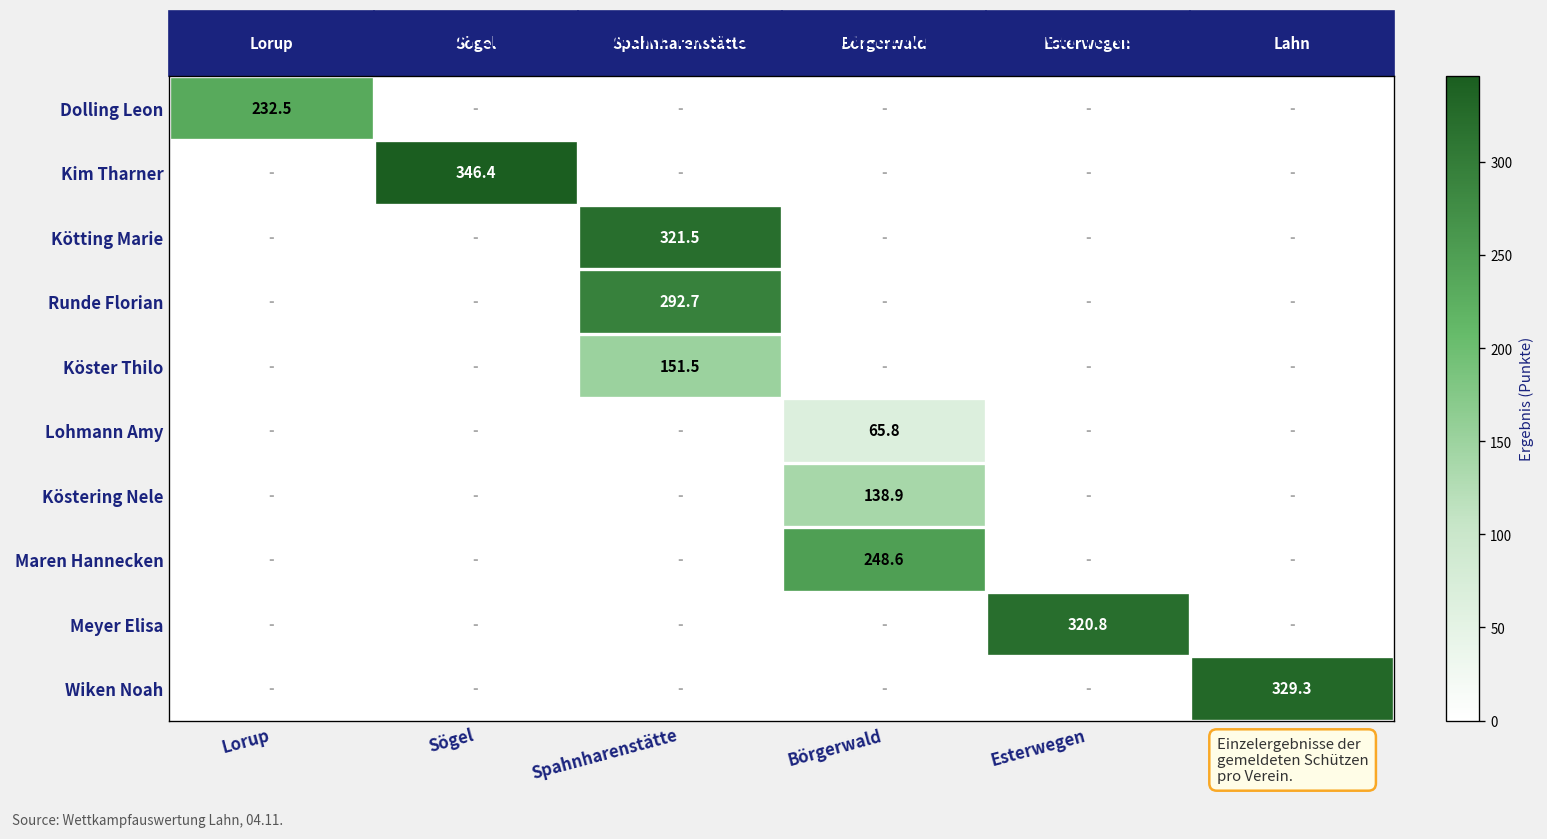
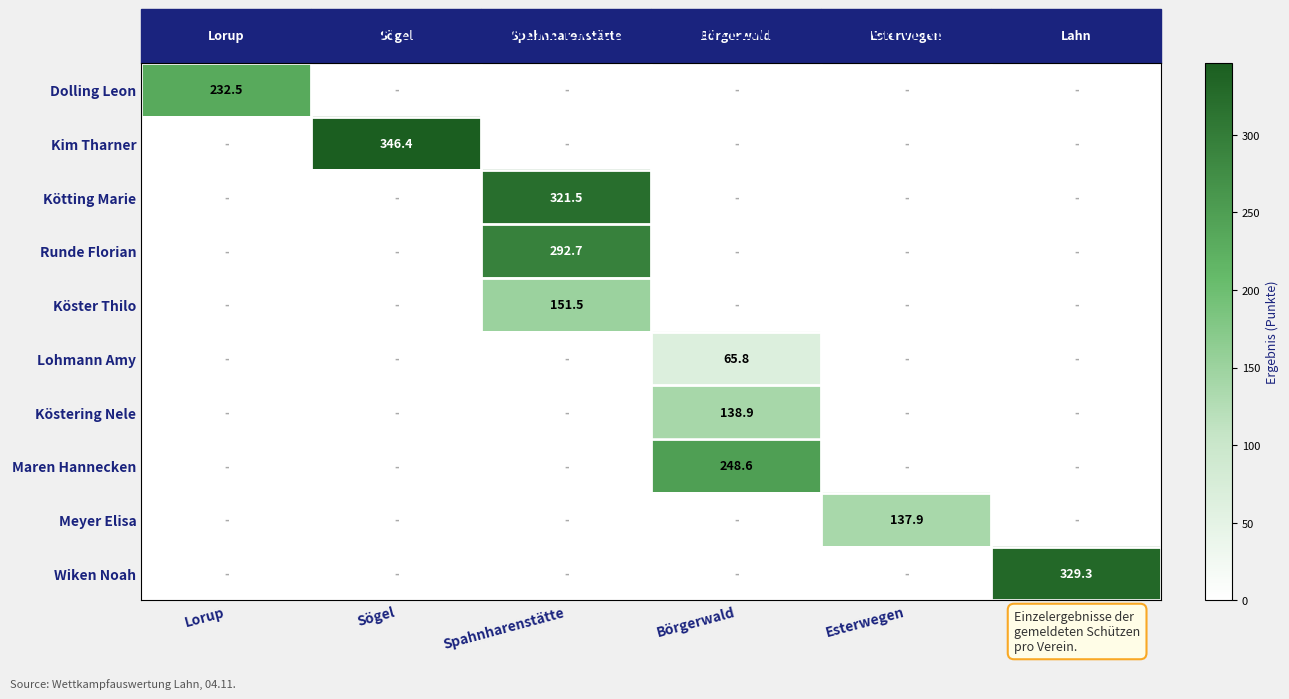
  {
    "Dolling Leon": {
      "Lorup": 232.5
    },
    "Kim Tharner": {
      "Sögel": 346.4
    },
    "Kötting Marie": {
      "Spahnharenstätte": 321.5
    },
    "Runde Florian": {
      "Spahnharenstätte": 292.7
    },
    "Köster Thilo": {
      "Spahnharenstätte": 151.5
    },
    "Lohmann Amy": {
      "Börgerwald": 65.8
    },
    "Köstering Nele": {
      "Börgerwald": 138.9
    },
    "Maren Hannecken": {
      "Börgerwald": 248.6
    },
    "Meyer Elisa": {
-     "Esterwegen": 320.8
+     "Esterwegen": 137.9
    },
    "Wiken Noah": {
      "Lahn": 329.3
    }
  }
